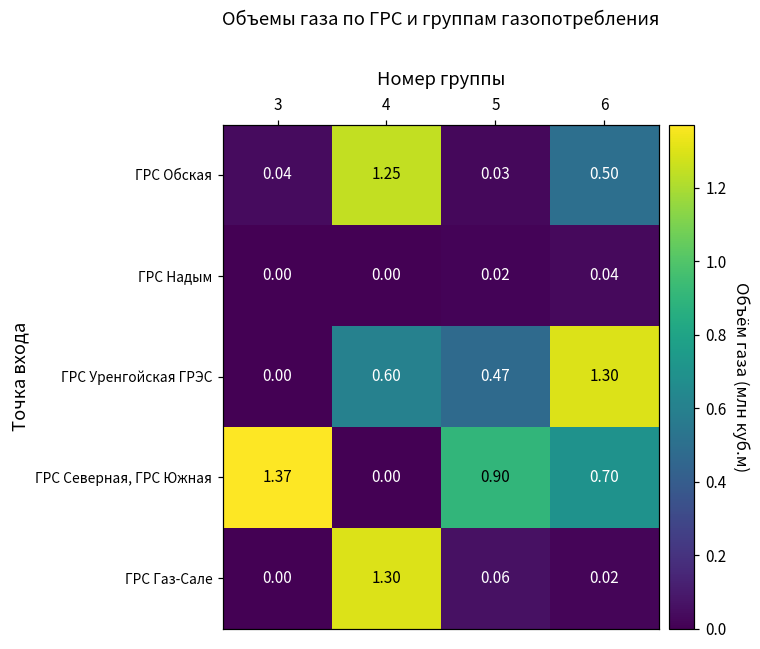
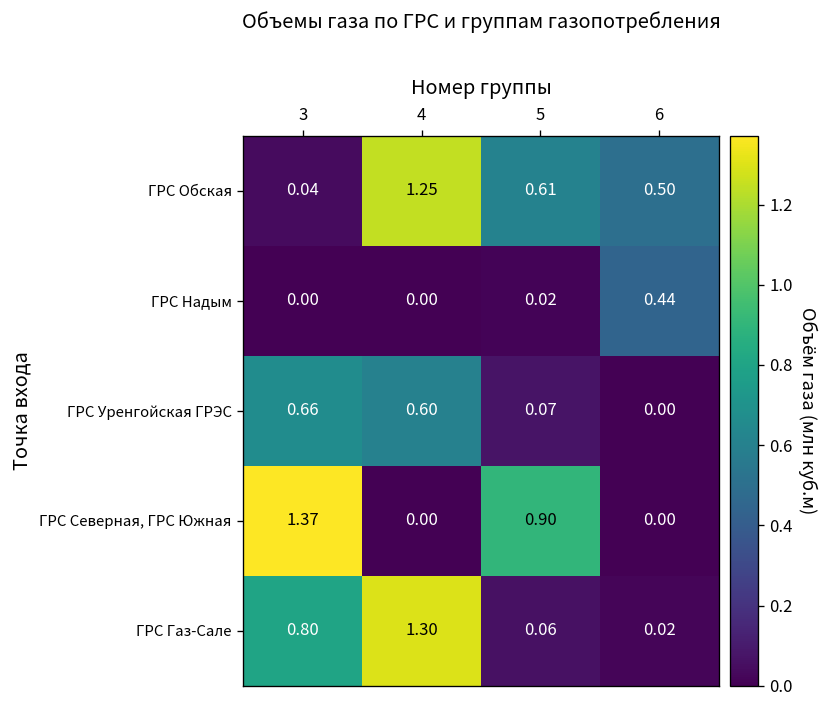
  {
    "ГРС Обская": {
      "3": 0.04,
      "4": 1.25,
-     "5": 0.03,
+     "5": 0.61,
      "6": 0.50
    },
    "ГРС Надым": {
      "3": 0.00,
      "4": 0.00,
      "5": 0.02,
-     "6": 0.04
+     "6": 0.44
    },
    "ГРС Уренгойская ГРЭС": {
-     "3": 0.00,
+     "3": 0.66,
      "4": 0.60,
-     "5": 0.47,
-     "6": 1.30
+     "5": 0.07,
+     "6": 0.00
    },
    "ГРС Северная, ГРС Южная": {
      "3": 1.37,
      "4": 0.00,
      "5": 0.90,
-     "6": 0.70
+     "6": 0.00
    },
    "ГРС Газ-Сале": {
-     "3": 0.00,
+     "3": 0.80,
      "4": 1.30,
      "5": 0.06,
      "6": 0.02
    }
  }
